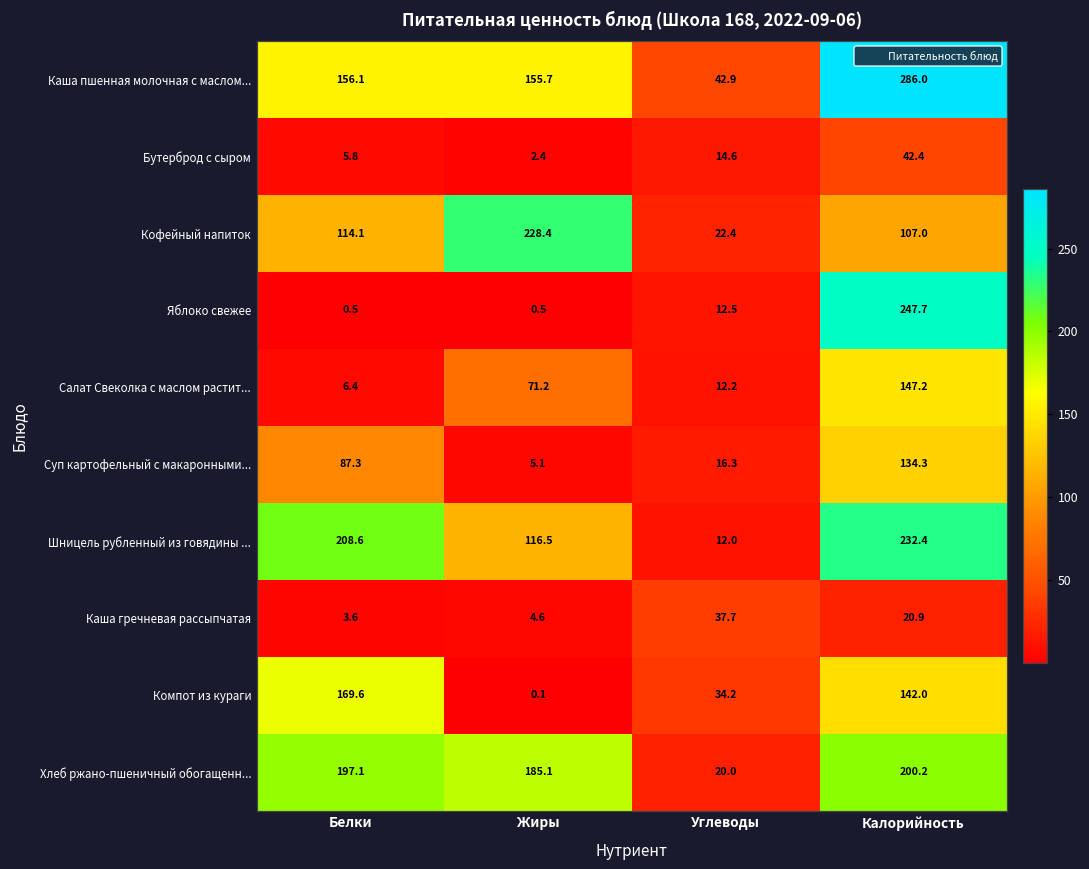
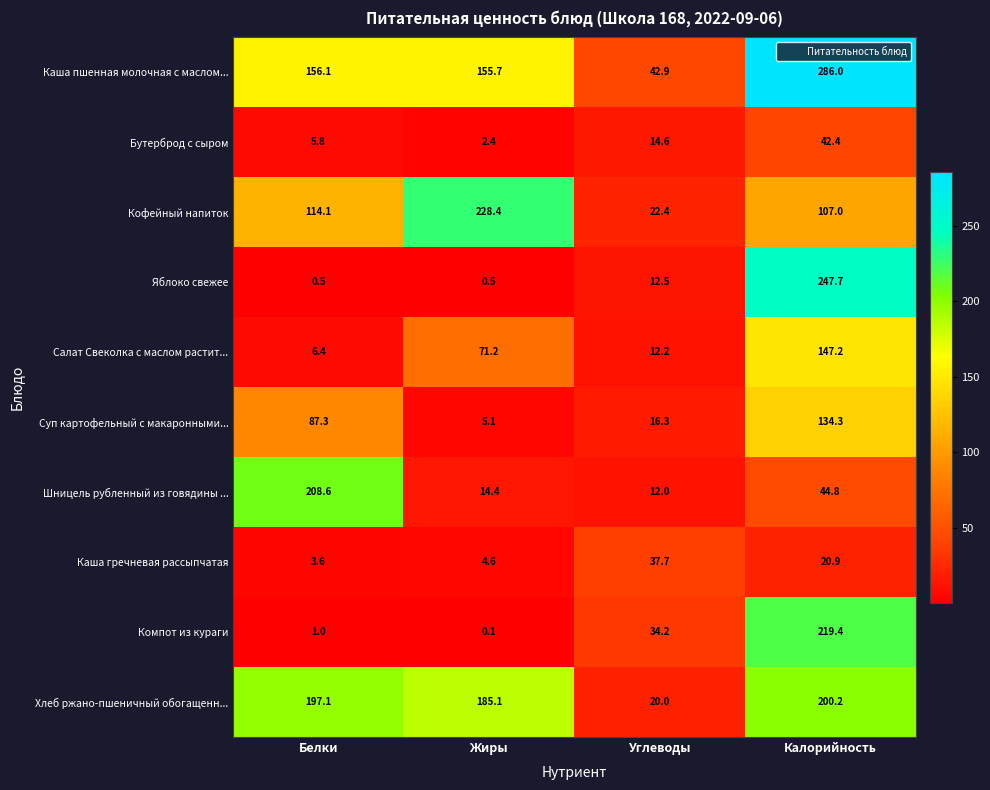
  {
    "Каша пшенная молочная с маслом...": {
      "Белки": 156.1,
      "Жиры": 155.7,
      "Углеводы": 42.9,
      "Калорийность": 286.0
    },
    "Бутерброд с сыром": {
      "Белки": 5.8,
      "Жиры": 2.4,
      "Углеводы": 14.6,
      "Калорийность": 42.4
    },
    "Кофейный напиток": {
      "Белки": 114.1,
      "Жиры": 228.4,
      "Углеводы": 22.4,
      "Калорийность": 107.0
    },
    "Яблоко свежее": {
      "Белки": 0.5,
      "Жиры": 0.5,
      "Углеводы": 12.5,
      "Калорийность": 247.7
    },
    "Салат Свеколка с маслом растит...": {
      "Белки": 6.4,
      "Жиры": 71.2,
      "Углеводы": 12.2,
      "Калорийность": 147.2
    },
    "Суп картофельный с макаронными...": {
      "Белки": 87.3,
      "Жиры": 5.1,
      "Углеводы": 16.3,
      "Калорийность": 134.3
    },
    "Шницель рубленный из говядины ...": {
      "Белки": 208.6,
-     "Жиры": 116.5,
+     "Жиры": 14.4,
      "Углеводы": 12.0,
-     "Калорийность": 232.4
+     "Калорийность": 44.8
    },
    "Каша гречневая рассыпчатая": {
      "Белки": 3.6,
      "Жиры": 4.6,
      "Углеводы": 37.7,
      "Калорийность": 20.9
    },
    "Компот из кураги": {
-     "Белки": 169.6,
+     "Белки": 1.0,
      "Жиры": 0.1,
      "Углеводы": 34.2,
-     "Калорийность": 142.0
+     "Калорийность": 219.4
    },
    "Хлеб ржано-пшеничный обогащенн...": {
      "Белки": 197.1,
      "Жиры": 185.1,
      "Углеводы": 20.0,
      "Калорийность": 200.2
    }
  }
